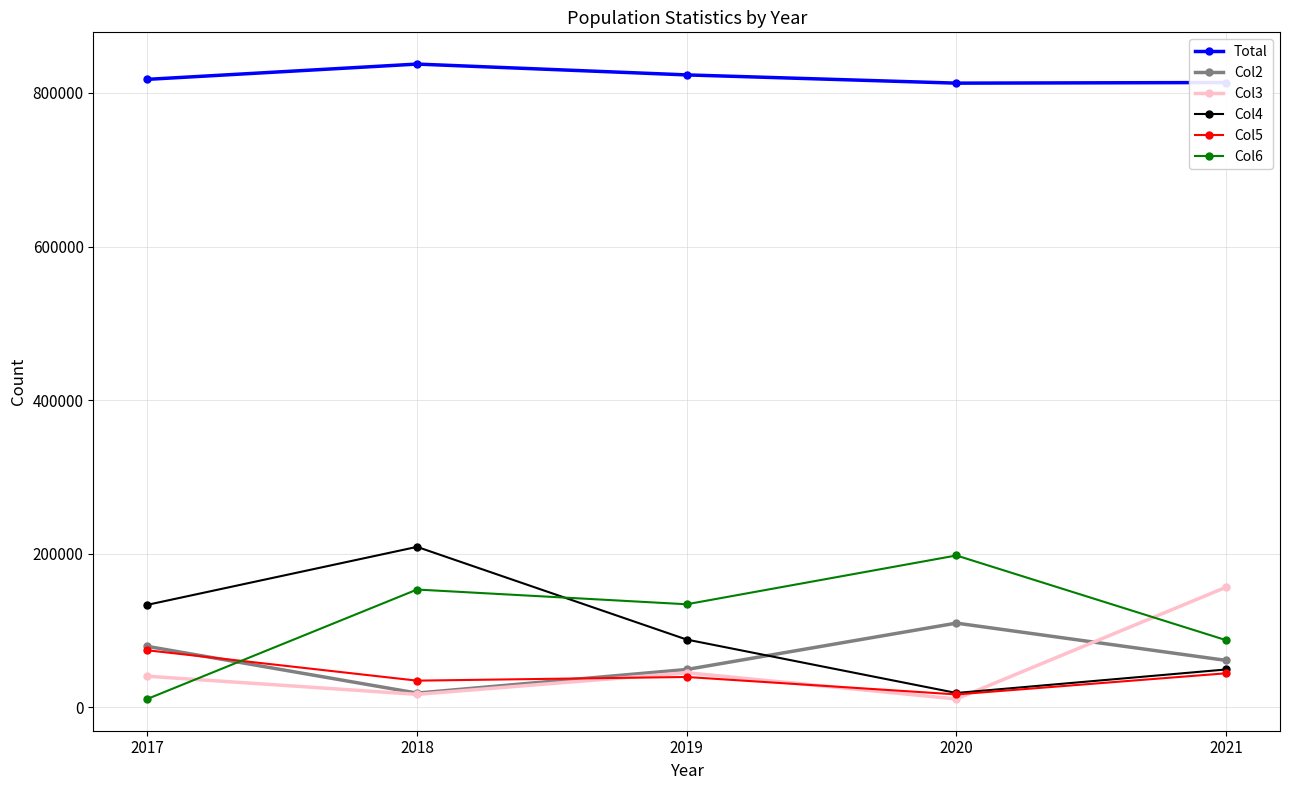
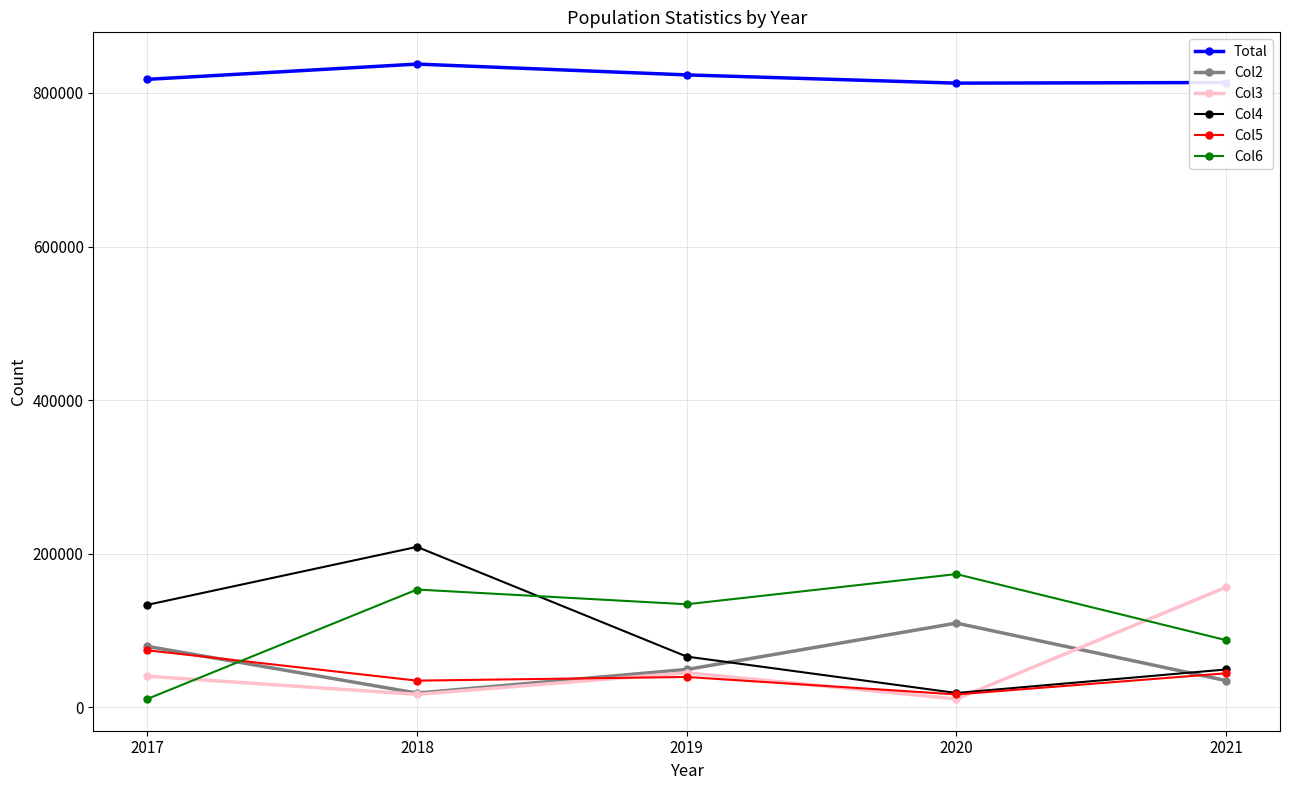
  {
    "Total": {
      "2017": 820000,
      "2018": 840000,
      "2019": 820000,
      "2020": 810000
    },
    "Col2": {
      "2017": 80000,
      "2019": 50000,
      "2020": 110000,
-     "2021": 60000
+     "2021": 30000
    },
    "Col3": {
      "2017": 40000,
      "2019": 50000,
      "2020": 10000,
      "2021": 160000
    },
    "Col4": {
      "2017": 130000,
      "2018": 210000,
-     "2019": 90000,
+     "2019": 70000,
      "2021": 50000
    },
    "Col5": {
      "2017": 70000,
      "2018": 30000,
      "2019": 40000,
      "2021": 40000
    },
    "Col6": {
      "2017": 10000,
      "2018": 150000,
      "2019": 130000,
-     "2020": 200000,
+     "2020": 170000,
      "2021": 90000
    }
  }
